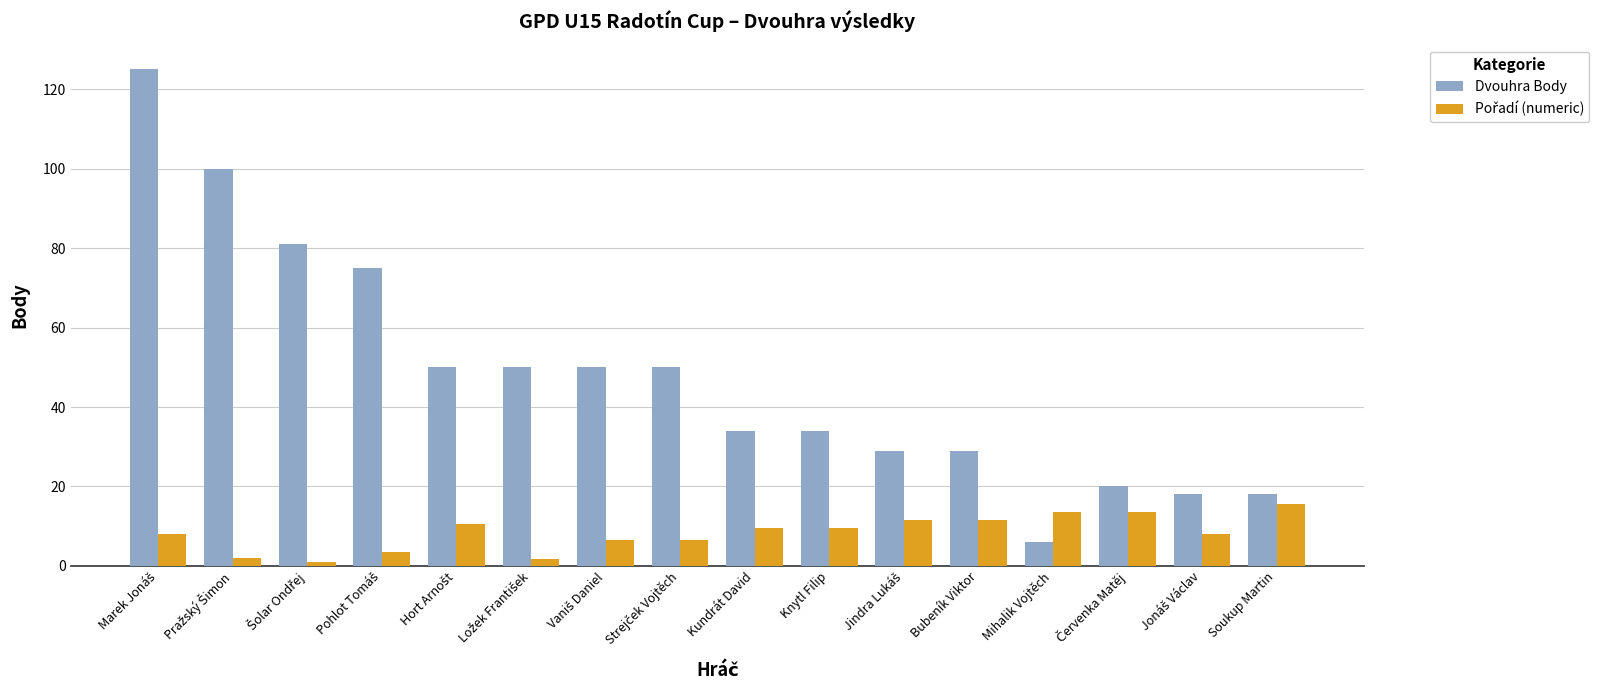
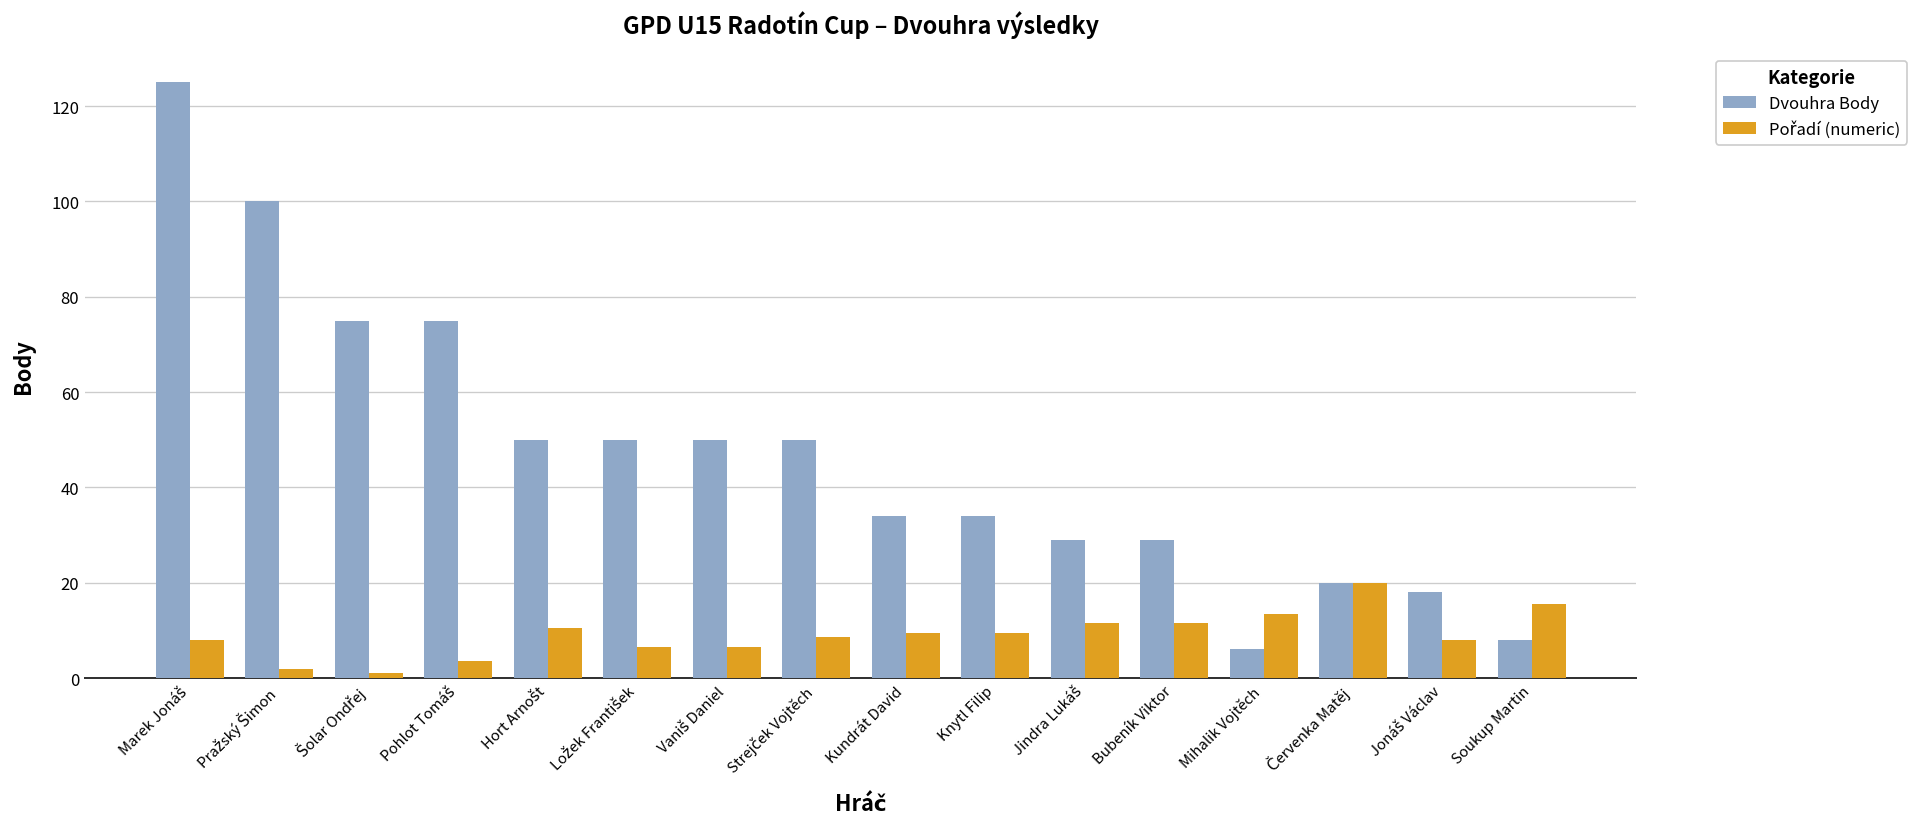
  {
    "Dvouhra Body": {
      "Marek Jonáš": 125,
      "Pražský Šimon": 100,
-     "Šolar Ondřej": 81,
+     "Šolar Ondřej": 75,
      "Pohlot Tomáš": 75,
      "Hort Arnošt": 50,
      "Ložek František": 50,
      "Vaniš Daniel": 50,
      "Strejček Vojtěch": 50,
      "Kundrát David": 34,
      "Knytl Filip": 34,
      "Jindra Lukáš": 29,
      "Bubeník Viktor": 29,
      "Mihalik Vojtěch": 6,
      "Červenka Matěj": 20,
      "Jonáš Václav": 18,
-     "Soukup Martin": 18
+     "Soukup Martin": 8
    },
    "Pořadí (numeric)": {
      "Marek Jonáš": 8,
      "Pražský Šimon": 2,
      "Šolar Ondřej": 1,
      "Pohlot Tomáš": 4,
      "Hort Arnošt": 11,
-     "Ložek František": 2,
+     "Ložek František": 7,
      "Vaniš Daniel": 7,
-     "Strejček Vojtěch": 7,
+     "Strejček Vojtěch": 9,
      "Kundrát David": 10,
      "Knytl Filip": 10,
      "Jindra Lukáš": 12,
      "Bubeník Viktor": 12,
      "Mihalik Vojtěch": 14,
-     "Červenka Matěj": 14,
+     "Červenka Matěj": 20,
      "Jonáš Václav": 8,
      "Soukup Martin": 16
    }
  }
